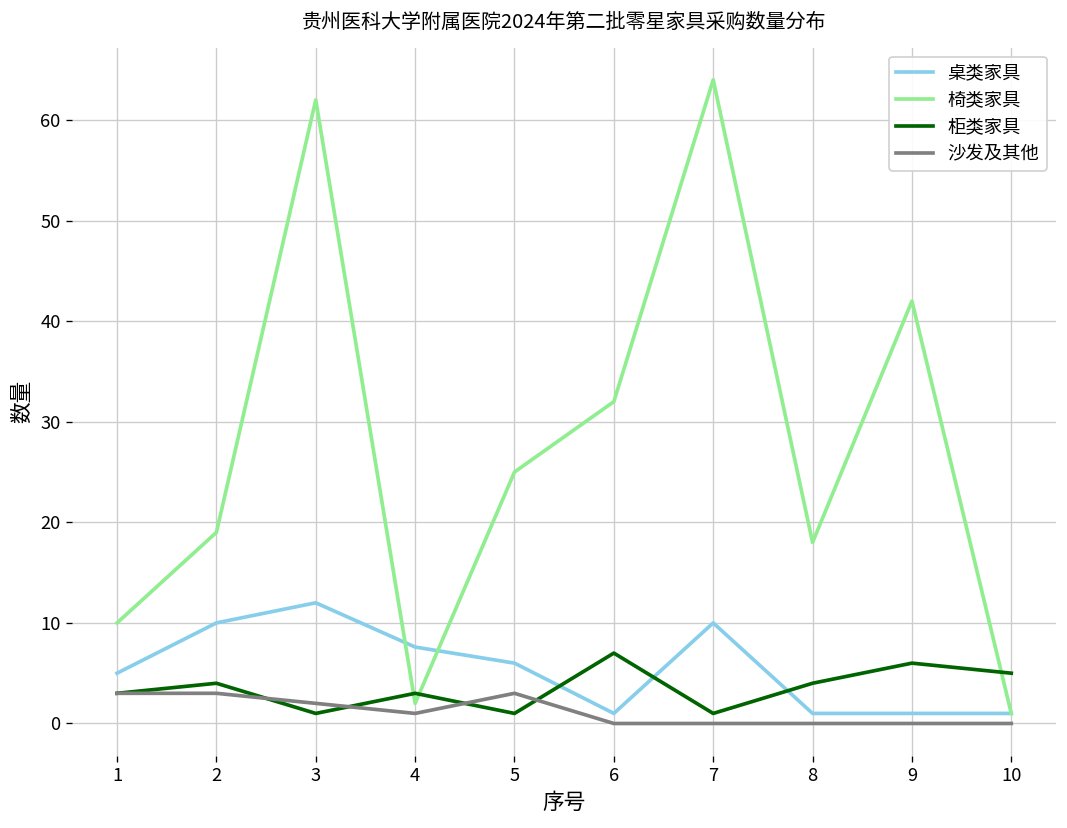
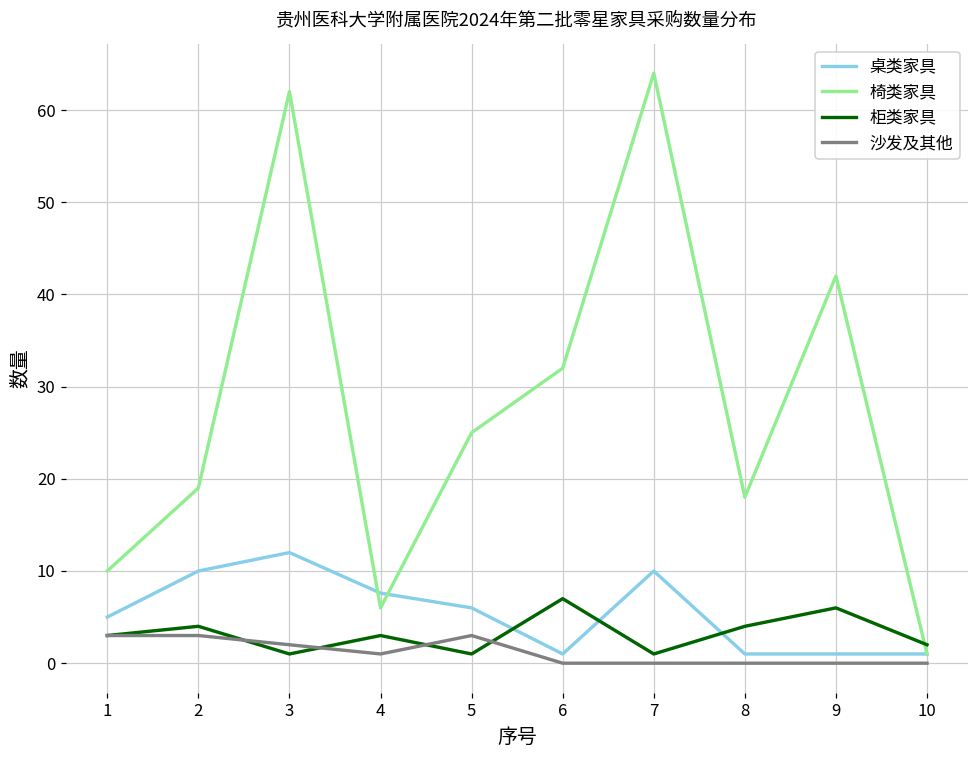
  {
    "桌类家具": {
      "1": 5,
      "2": 10,
      "3": 12,
      "4": 8,
      "5": 6,
      "6": 1,
      "7": 10,
      "8": 1,
      "9": 1
    },
    "椅类家具": {
      "1": 10,
      "2": 19,
      "3": 62,
-     "4": 2,
+     "4": 6,
      "5": 25,
      "6": 32,
      "7": 64,
      "8": 18,
      "9": 42
    },
    "柜类家具": {
      "2": 4,
      "3": 1,
      "4": 3,
      "5": 1,
      "6": 7,
      "7": 1,
      "8": 4,
      "9": 6,
-     "10": 5
+     "10": 2
    },
    "沙发及其他": {
      "2": 3,
      "3": 2,
      "4": 1,
      "5": 3,
      "6": 0,
      "7": 0,
      "8": 0,
      "9": 0,
      "10": 0
    }
  }
